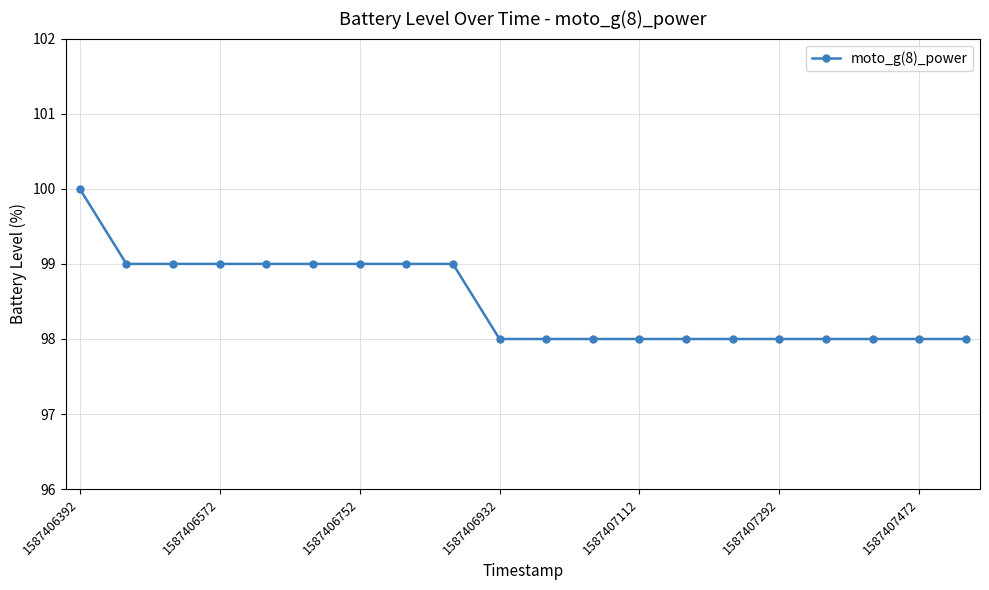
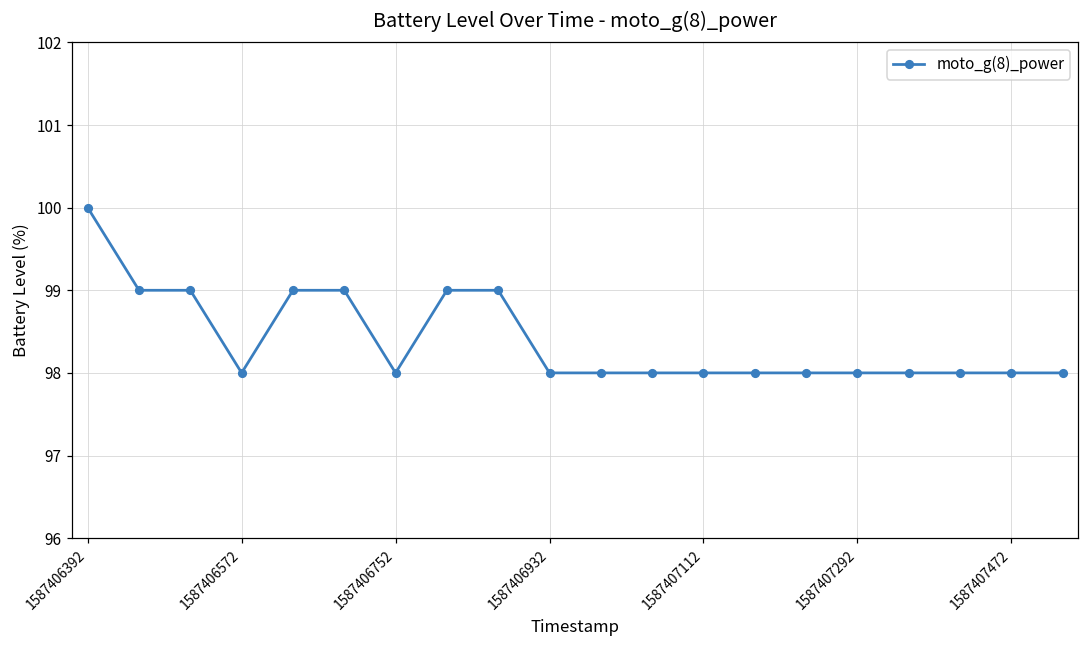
  {
    "1587406392": 100,
-   "1587406572": 99,
-   "1587406752": 99,
+   "1587406572": 98,
+   "1587406752": 98,
    "1587406932": 98,
    "1587407112": 98,
    "1587407292": 98,
    "1587407472": 98
  }
